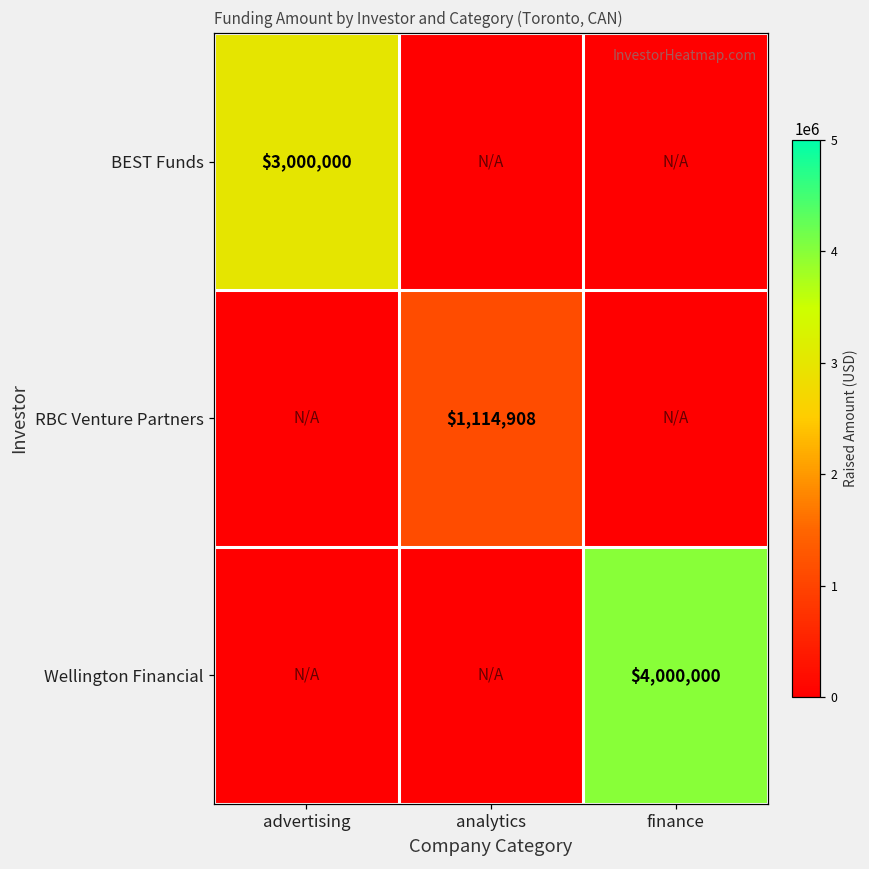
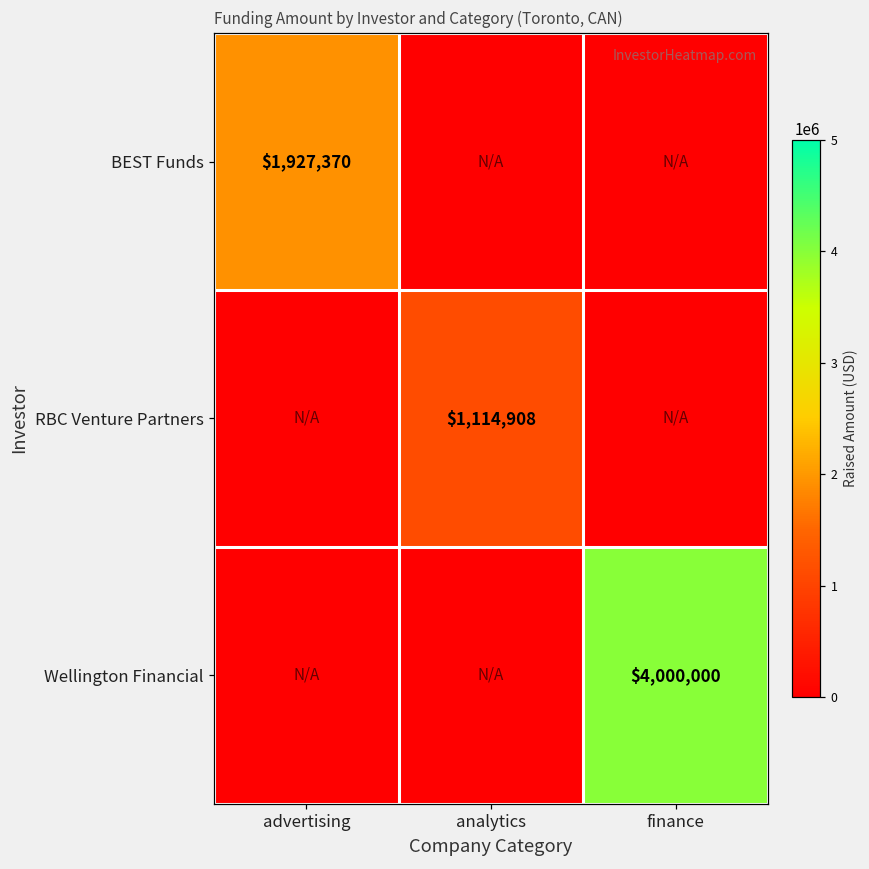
  {
    "BEST Funds": {
-     "advertising": "$3,000,000"
+     "advertising": "$1,927,370"
    },
    "RBC Venture Partners": {
      "analytics": "$1,114,908"
    },
    "Wellington Financial": {
      "finance": "$4,000,000"
    }
  }
